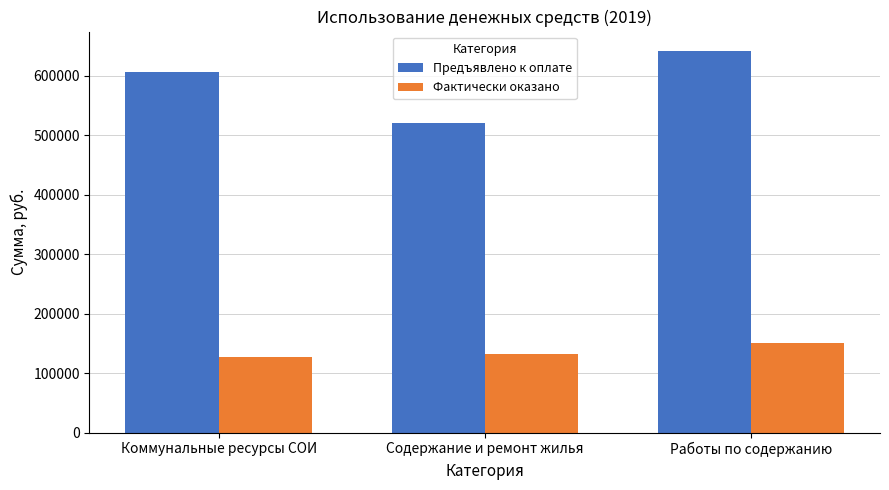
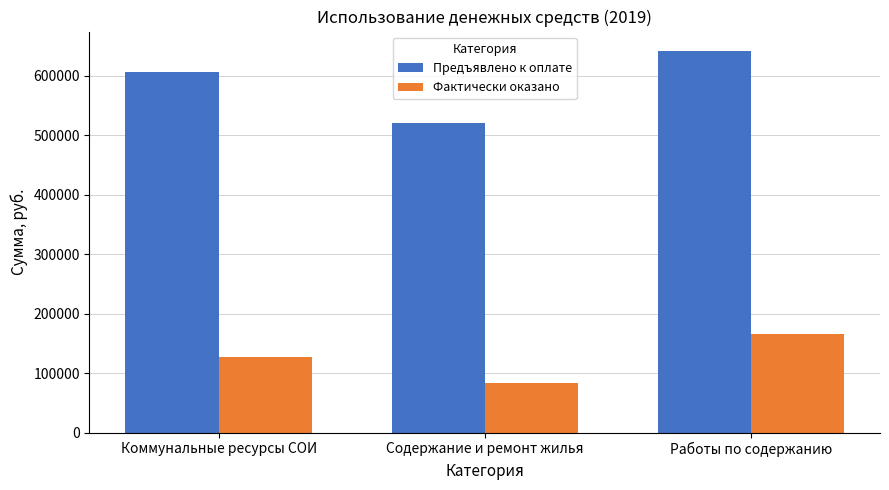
  {
    "Предъявлено к оплате": {
      "Коммунальные ресурсы СОИ": 610000,
      "Содержание и ремонт жилья": 520000,
      "Работы по содержанию": 640000
    },
    "Фактически оказано": {
      "Коммунальные ресурсы СОИ": 130000,
-     "Содержание и ремонт жилья": 130000,
-     "Работы по содержанию": 150000
+     "Содержание и ремонт жилья": 80000,
+     "Работы по содержанию": 170000
    }
  }
